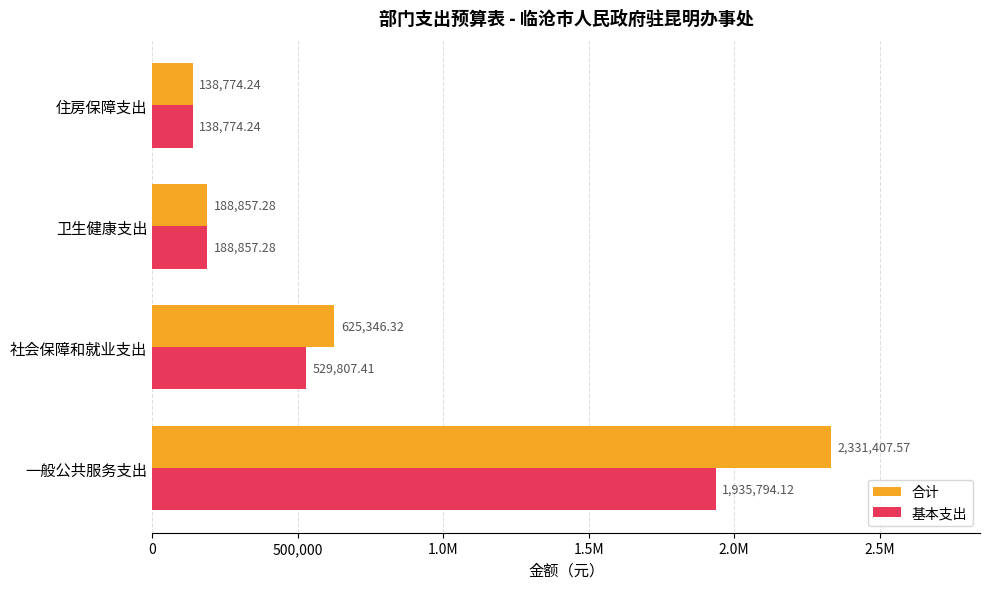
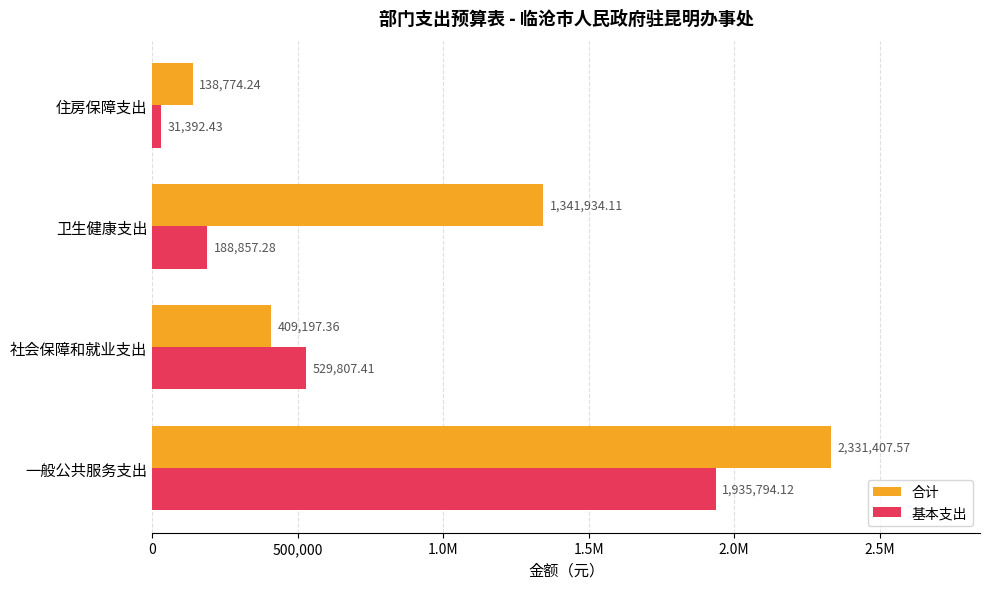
  {
    "合计": {
      "住房保障支出": "138,774.24",
-     "卫生健康支出": "188,857.28",
-     "社会保障和就业支出": "625,346.32",
+     "卫生健康支出": "1,341,934.11",
+     "社会保障和就业支出": "409,197.36",
      "一般公共服务支出": "2,331,407.57"
    },
    "基本支出": {
-     "住房保障支出": "138,774.24",
+     "住房保障支出": "31,392.43",
      "卫生健康支出": "188,857.28",
      "社会保障和就业支出": "529,807.41",
      "一般公共服务支出": "1,935,794.12"
    }
  }
